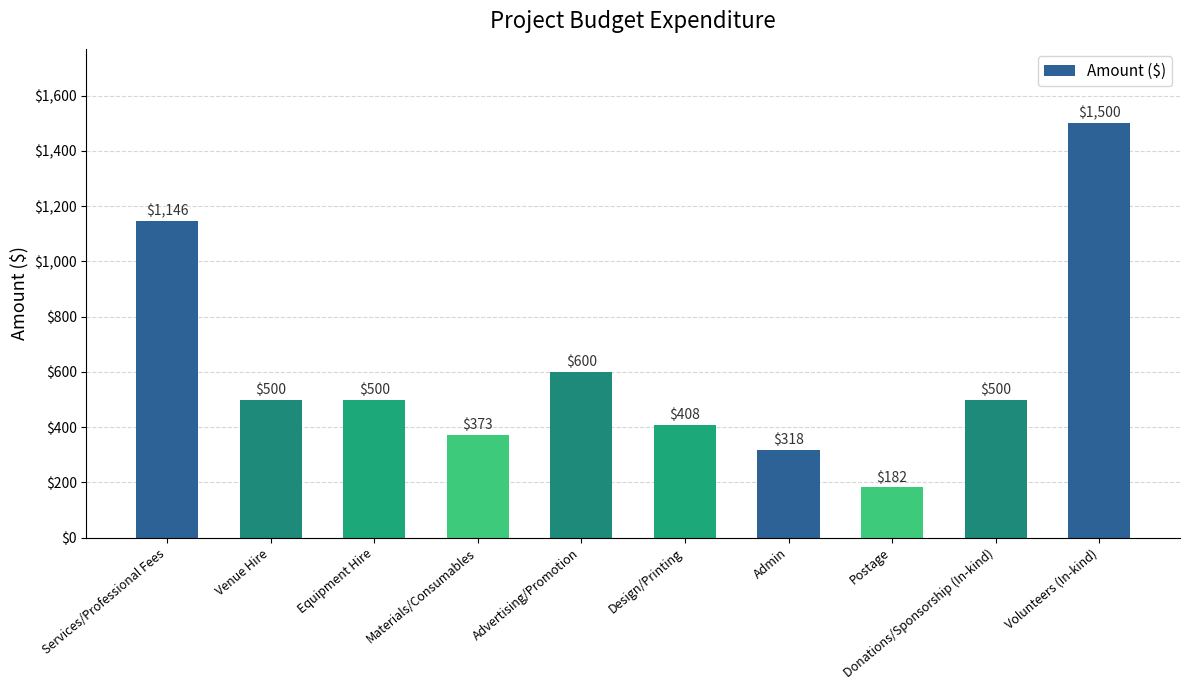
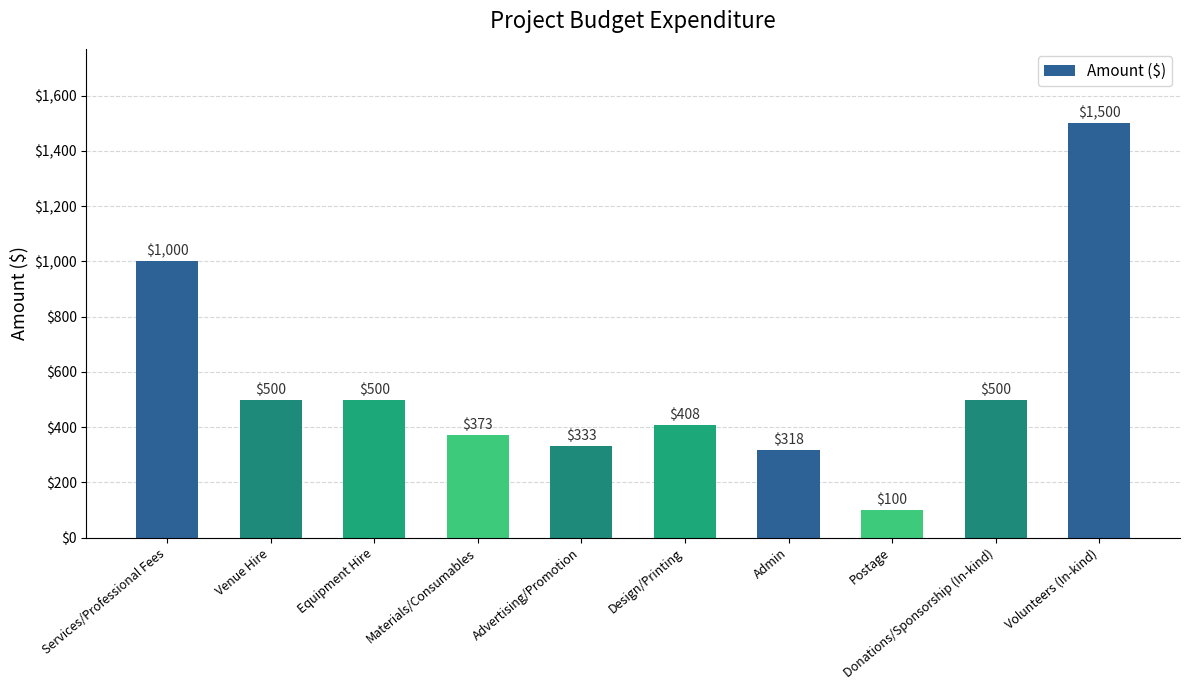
  {
-   "Services/Professional Fees": "$1,146",
+   "Services/Professional Fees": "$1,000",
    "Venue Hire": "$500",
    "Equipment Hire": "$500",
    "Materials/Consumables": "$373",
-   "Advertising/Promotion": "$600",
+   "Advertising/Promotion": "$333",
    "Design/Printing": "$408",
    "Admin": "$318",
-   "Postage": "$182",
+   "Postage": "$100",
    "Donations/Sponsorship (In-kind)": "$500",
    "Volunteers (In-kind)": "$1,500"
  }
